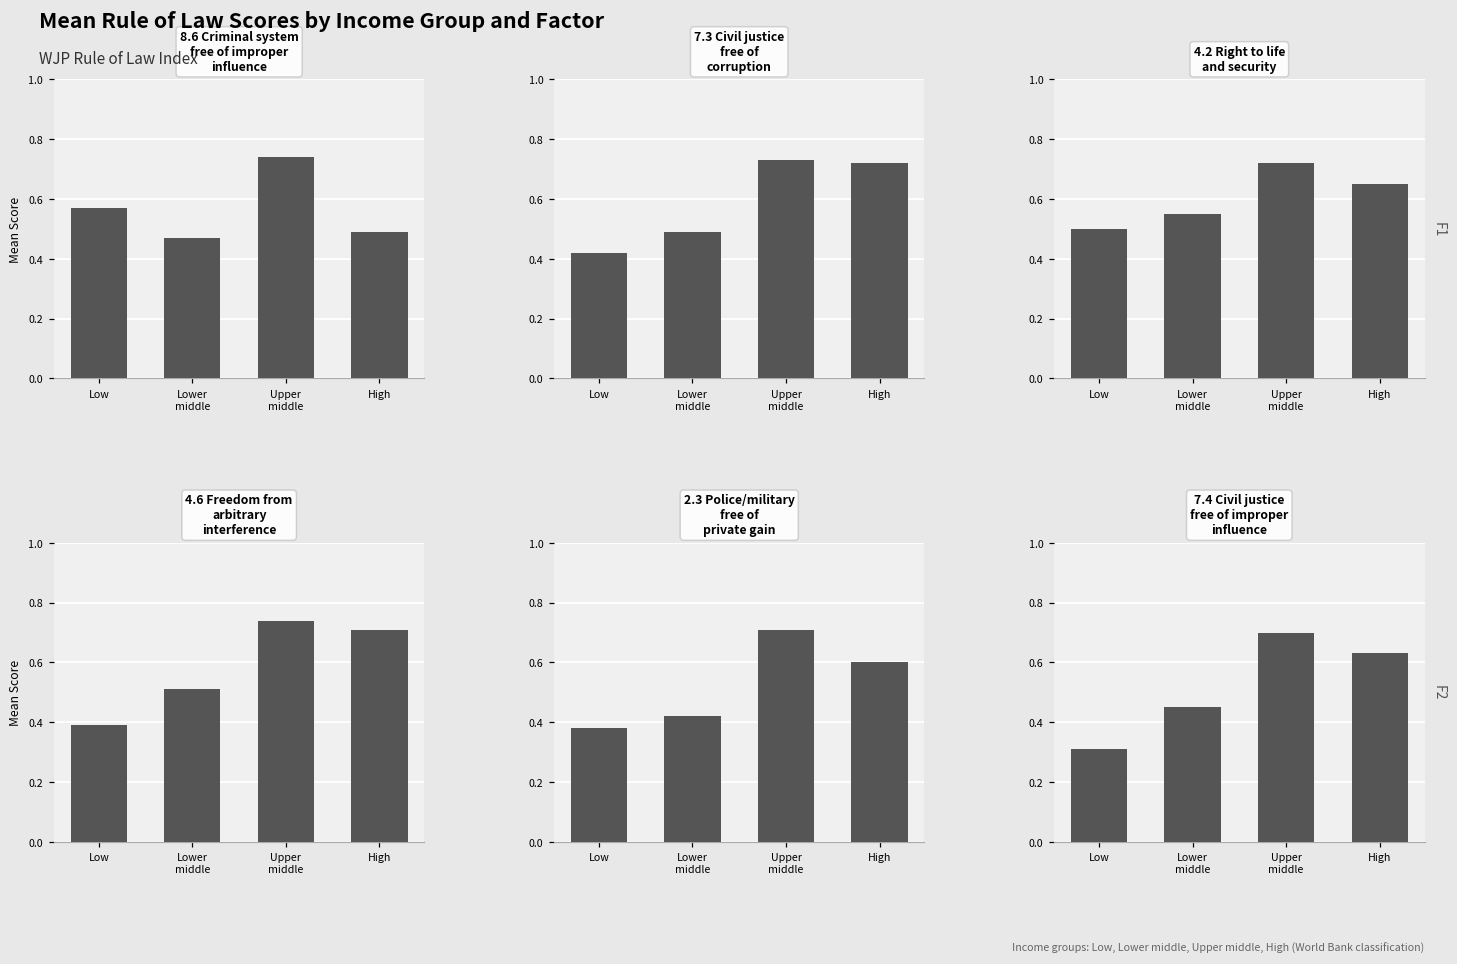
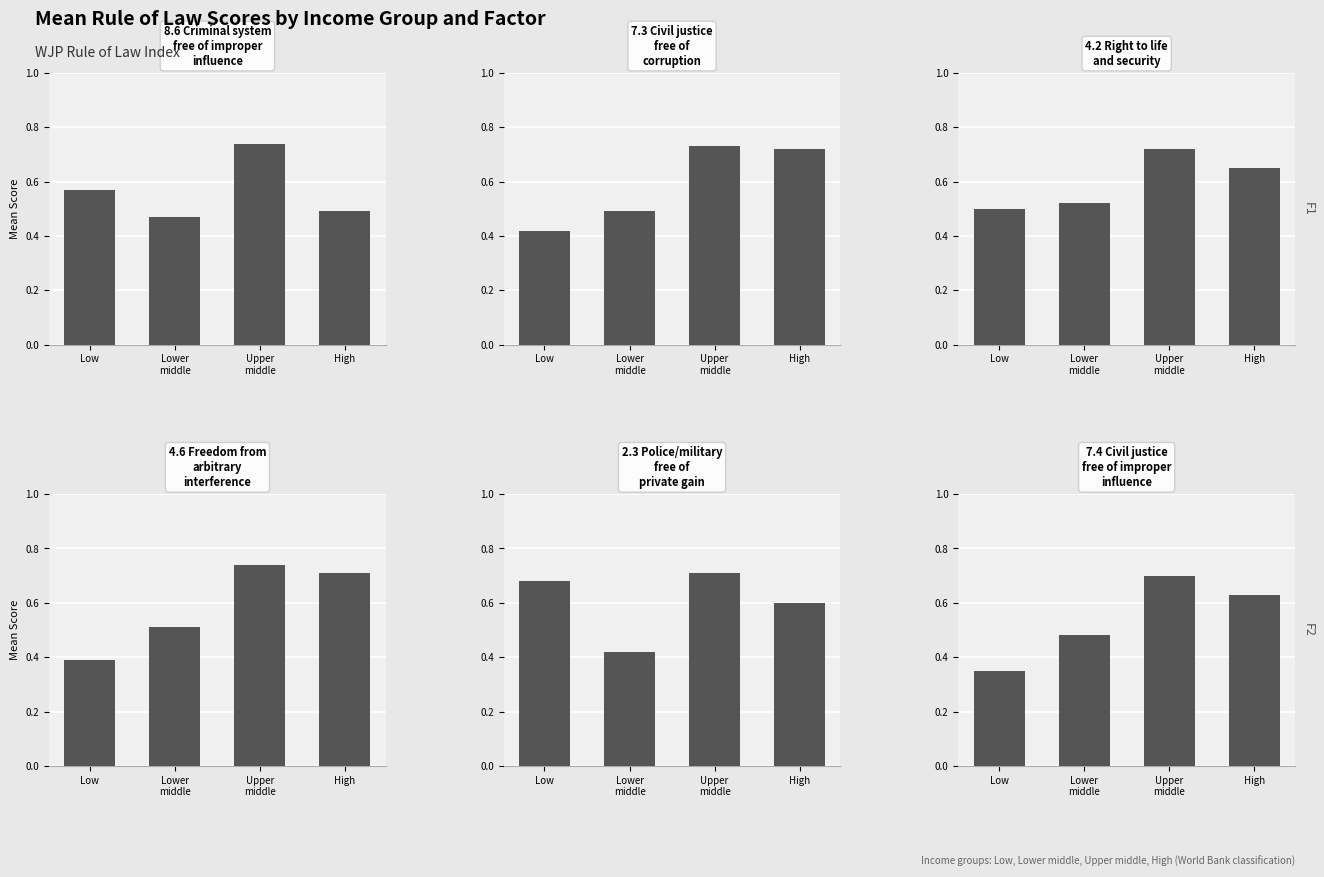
  {
    "8.6 Criminal system free of improper influence": {
      "Low": 0.57,
      "Lower middle": 0.47,
      "Upper middle": 0.74,
      "High": 0.49
    },
    "7.3 Civil justice free of corruption": {
      "Low": 0.42,
      "Lower middle": 0.49,
      "Upper middle": 0.73,
      "High": 0.72
    },
    "4.2 Right to life and security": {
      "Low": 0.50,
-     "Lower middle": 0.55,
+     "Lower middle": 0.52,
      "Upper middle": 0.72,
      "High": 0.65
    },
    "4.6 Freedom from arbitrary interference": {
      "Low": 0.39,
      "Lower middle": 0.51,
      "Upper middle": 0.74,
      "High": 0.71
    },
    "2.3 Police/military free of private gain": {
-     "Low": 0.38,
+     "Low": 0.68,
      "Lower middle": 0.42,
      "Upper middle": 0.71,
      "High": 0.60
    },
    "7.4 Civil justice free of improper influence": {
-     "Low": 0.31,
-     "Lower middle": 0.45,
+     "Low": 0.35,
+     "Lower middle": 0.48,
      "Upper middle": 0.70,
      "High": 0.63
    }
  }
